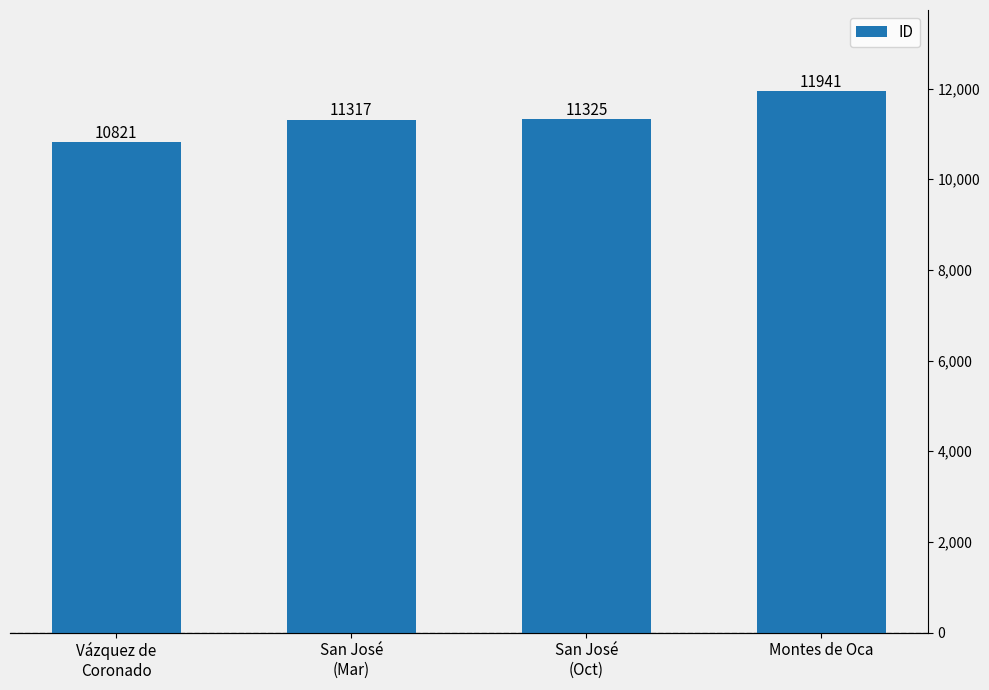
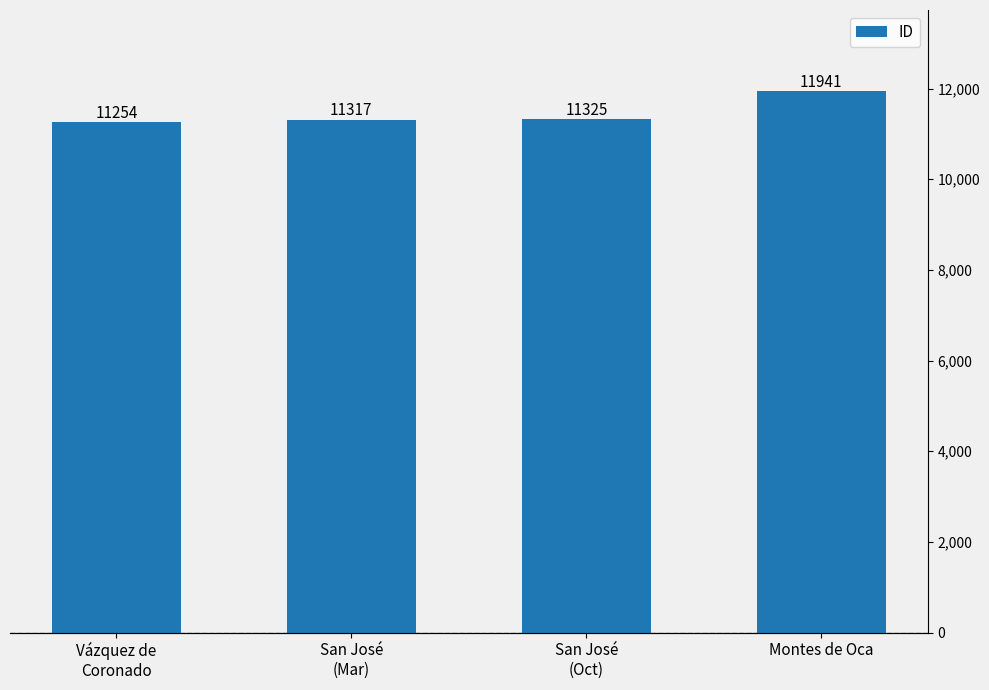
  {
-   "Vázquez de Coronado": 10821,
+   "Vázquez de Coronado": 11254,
    "San José (Mar)": 11317,
    "San José (Oct)": 11325,
    "Montes de Oca": 11941
  }
